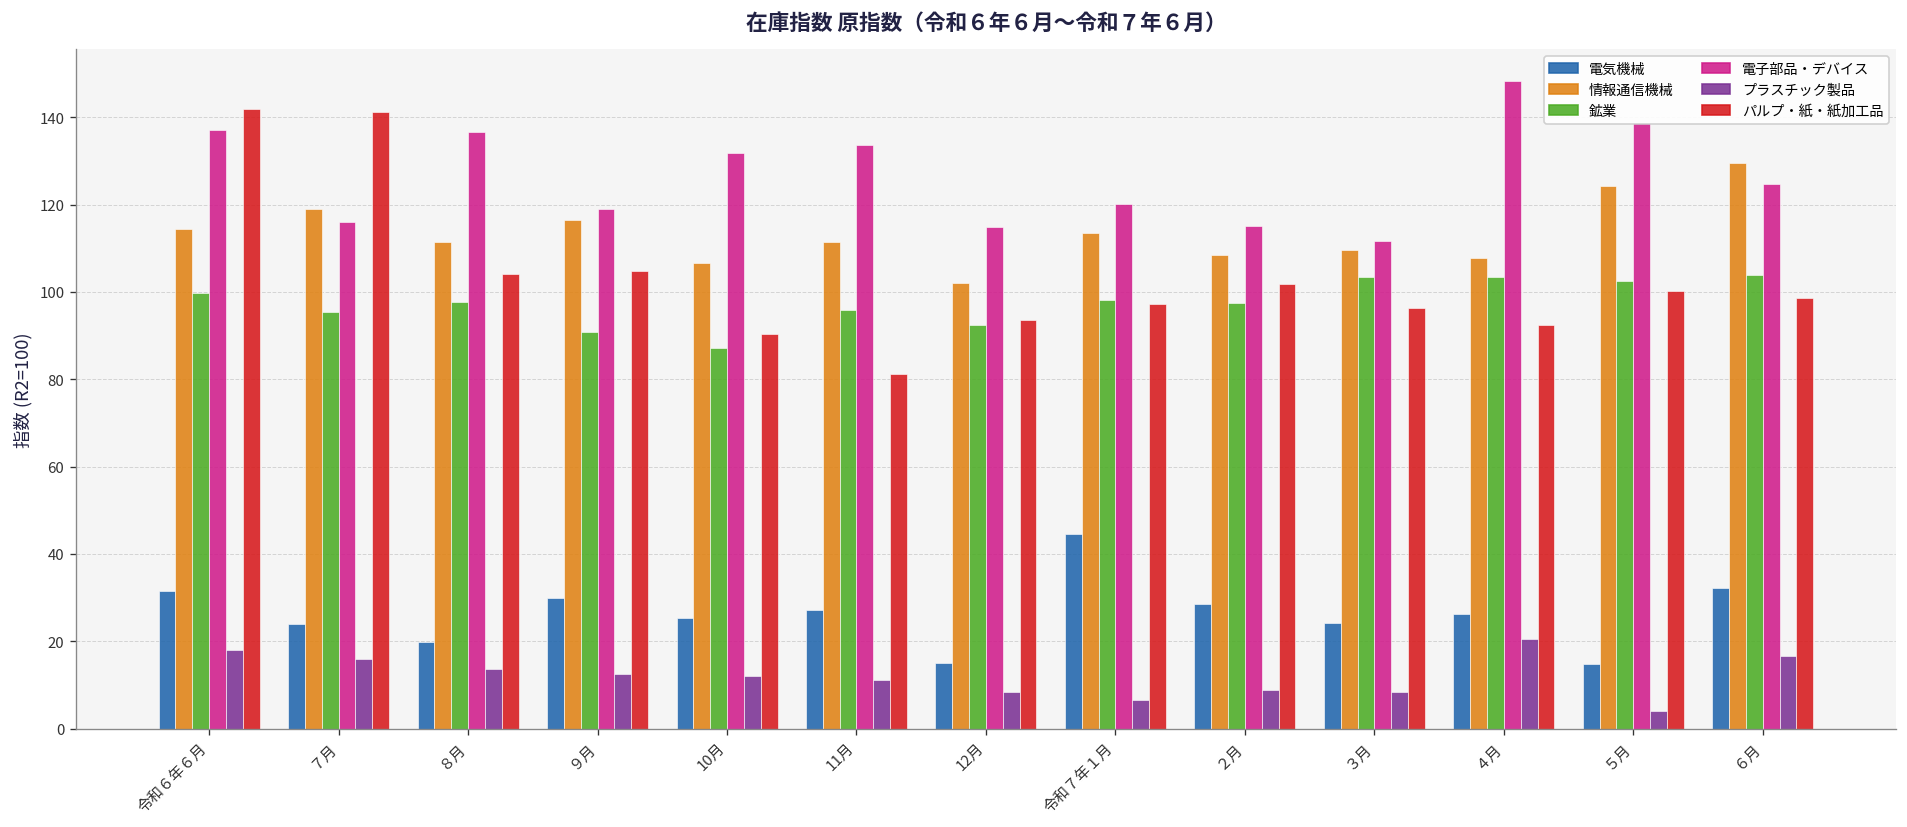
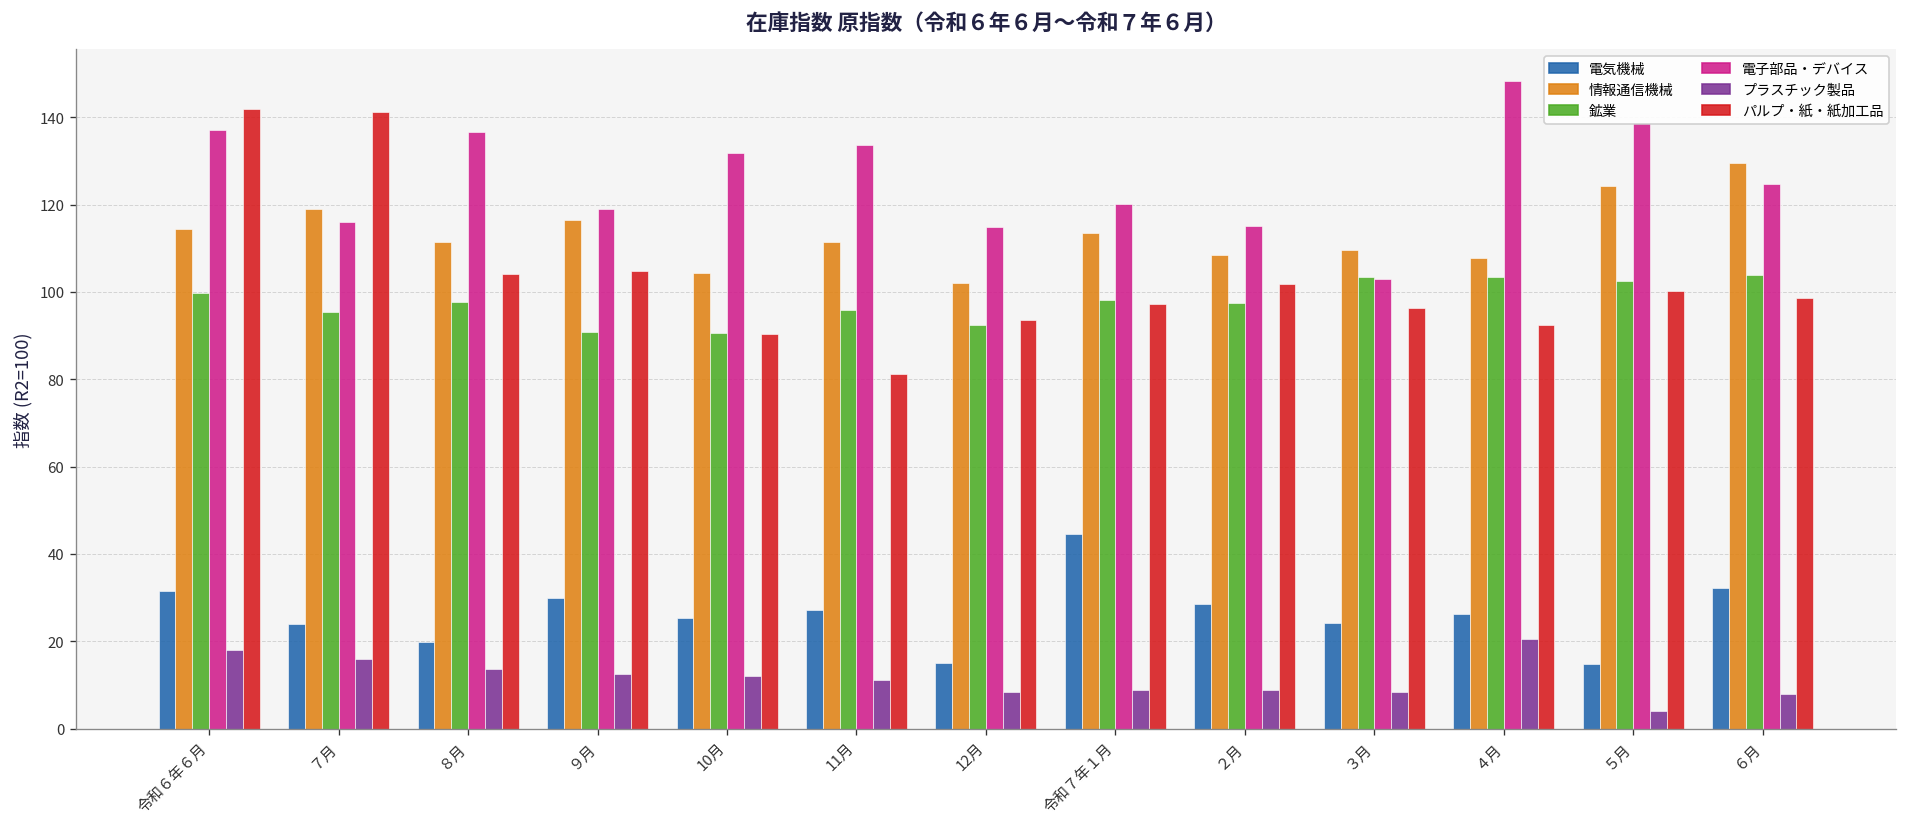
  {
    "電気機械": {
      "令和６年６月": 32,
      "７月": 24,
      "８月": 20,
      "９月": 30,
      "10月": 25,
      "11月": 27,
      "12月": 15,
      "令和７年１月": 45,
      "２月": 29,
      "３月": 24,
      "４月": 26,
      "５月": 15,
      "６月": 32
    },
    "情報通信機械": {
      "令和６年６月": 114,
      "７月": 119,
      "８月": 111,
      "９月": 117,
-     "10月": 107,
+     "10月": 104,
      "11月": 112,
      "12月": 102,
      "令和７年１月": 114,
      "２月": 108,
      "３月": 110,
      "４月": 108,
      "５月": 124,
      "６月": 130
    },
    "鉱業": {
      "令和６年６月": 100,
      "７月": 96,
      "８月": 98,
      "９月": 91,
-     "10月": 87,
+     "10月": 91,
      "11月": 96,
      "12月": 93,
      "令和７年１月": 98,
      "２月": 97,
      "３月": 104,
      "４月": 103,
      "５月": 103,
      "６月": 104
    },
    "電子部品・デバイス": {
      "令和６年６月": 137,
      "７月": 116,
      "８月": 137,
      "９月": 119,
      "10月": 132,
      "11月": 134,
      "12月": 115,
      "令和７年１月": 120,
      "２月": 115,
-     "３月": 112,
+     "３月": 103,
      "４月": 148,
      "６月": 125
    },
    "プラスチック製品": {
      "令和６年６月": 18,
      "７月": 16,
      "８月": 14,
      "９月": 13,
      "10月": 12,
      "11月": 11,
      "12月": 9,
-     "令和７年１月": 7,
+     "令和７年１月": 9,
      "２月": 9,
      "３月": 8,
      "４月": 21,
      "５月": 4,
-     "６月": 17
+     "６月": 8
    },
    "パルプ・紙・紙加工品": {
      "令和６年６月": 142,
      "７月": 141,
      "８月": 104,
      "９月": 105,
      "10月": 90,
      "11月": 81,
      "12月": 94,
      "令和７年１月": 97,
      "２月": 102,
      "３月": 96,
      "４月": 92,
      "５月": 100,
      "６月": 99
    }
  }
